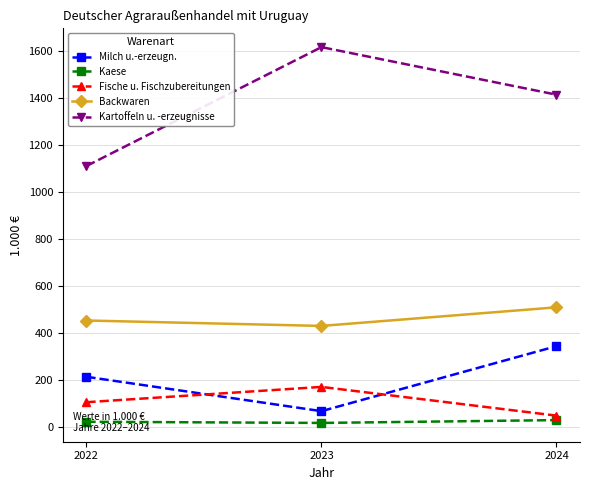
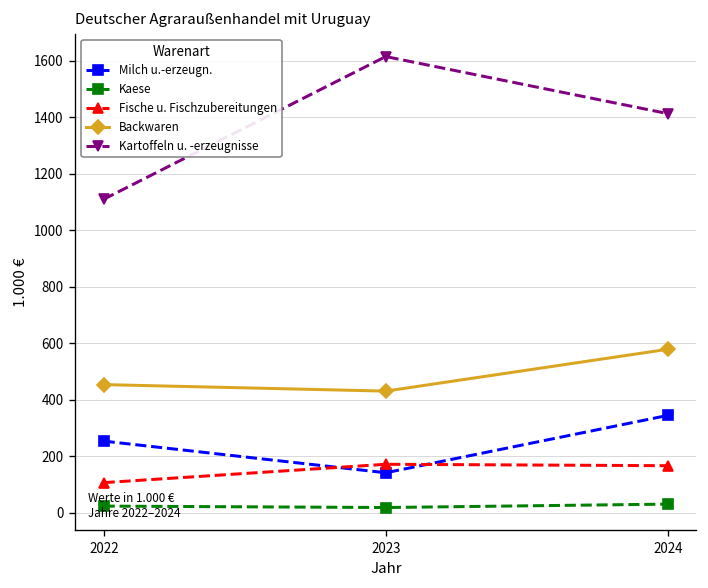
  {
    "Milch u.-erzeugn.": {
-     "2022": 220,
-     "2023": 70,
+     "2022": 250,
+     "2023": 140,
      "2024": 350
    },
    "Kaese": {
      "2023": 20,
      "2024": 30
    },
    "Fische u. Fischzubereitungen": {
      "2022": 110,
      "2023": 170,
-     "2024": 50
+     "2024": 170
    },
    "Backwaren": {
      "2022": 450,
      "2023": 430,
-     "2024": 510
+     "2024": 580
    },
    "Kartoffeln u. -erzeugnisse": {
      "2022": 1110,
      "2023": 1620,
      "2024": 1410
    }
  }
